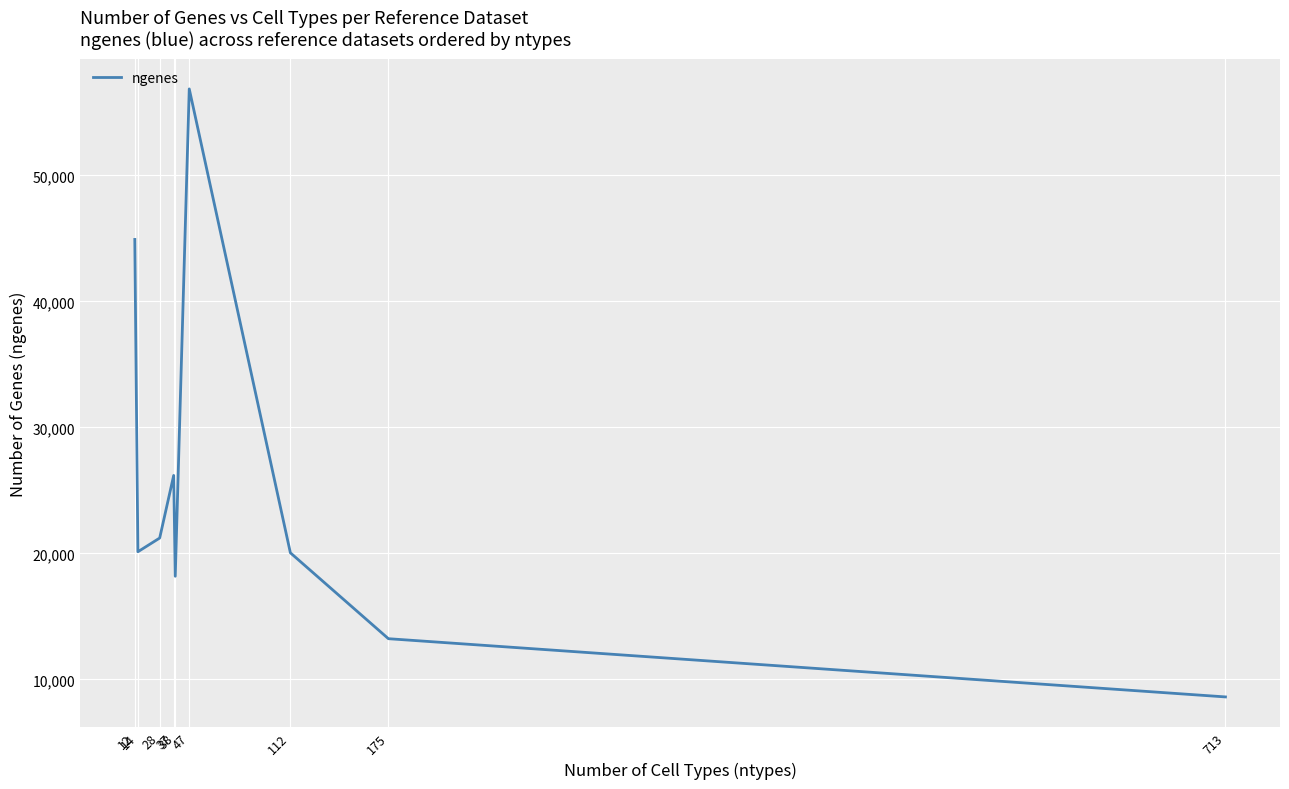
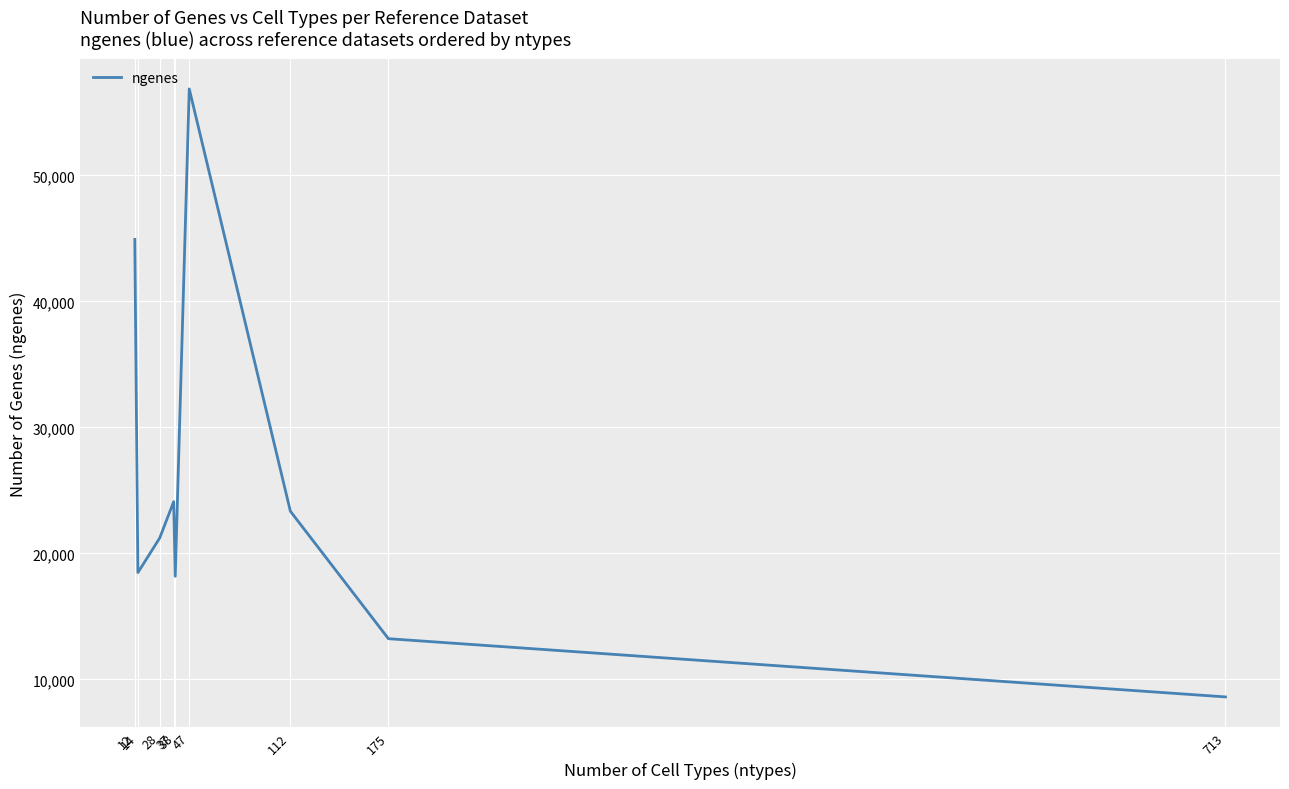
  {
    "12": "44,900",
-   "14": "20,100",
+   "14": "18,500",
    "28": "21,200",
-   "37": "26,200",
+   "37": "24,100",
    "38": "18,200",
    "47": "56,900",
-   "112": "20,000",
+   "112": "23,300",
    "175": "13,200",
    "713": "8,600"
  }
